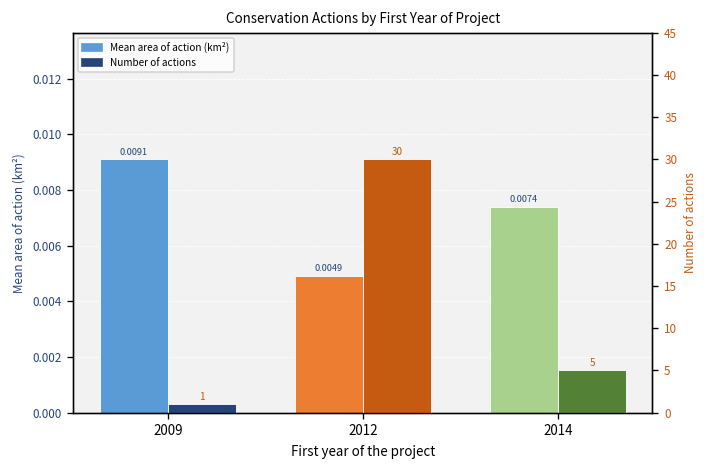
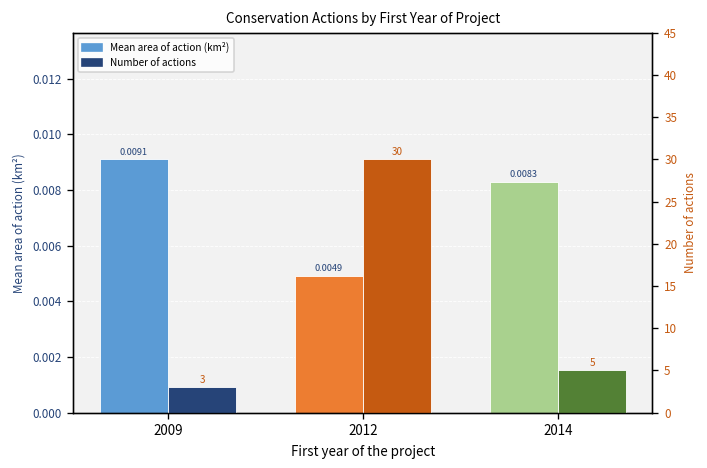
  {
    "Mean area of action (km²)": {
      "2009": 0.0091,
      "2012": 0.0049,
-     "2014": 0.0074
+     "2014": 0.0083
    },
    "Number of actions": {
-     "2009": 1,
+     "2009": 3,
      "2012": 30,
      "2014": 5
    }
  }
